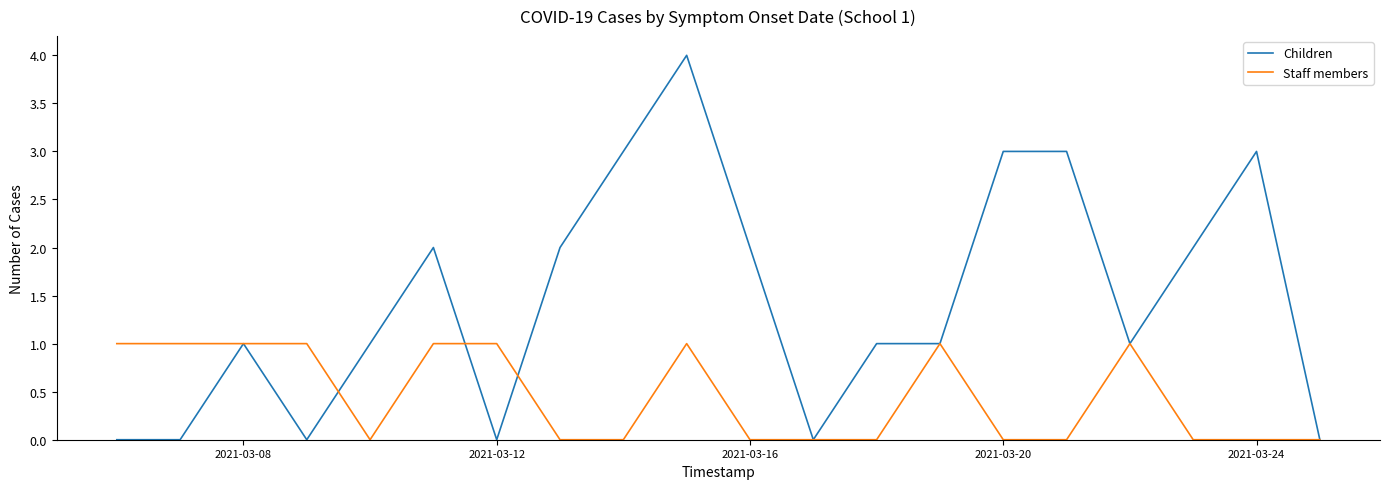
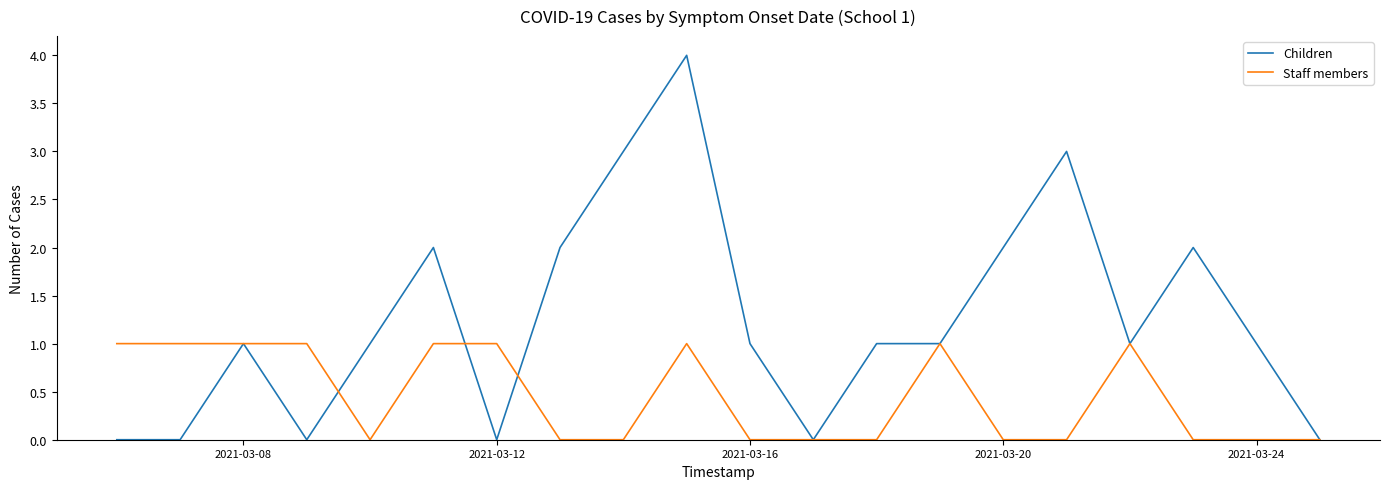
  {
    "Children": {
      "2021-03-12": 0,
-     "2021-03-16": 2,
-     "2021-03-20": 3,
-     "2021-03-24": 3
+     "2021-03-16": 1,
+     "2021-03-20": 2,
+     "2021-03-24": 1
    },
    "Staff members": {
      "2021-03-12": 1,
      "2021-03-16": 0,
      "2021-03-20": 0,
      "2021-03-24": 0
    }
  }
